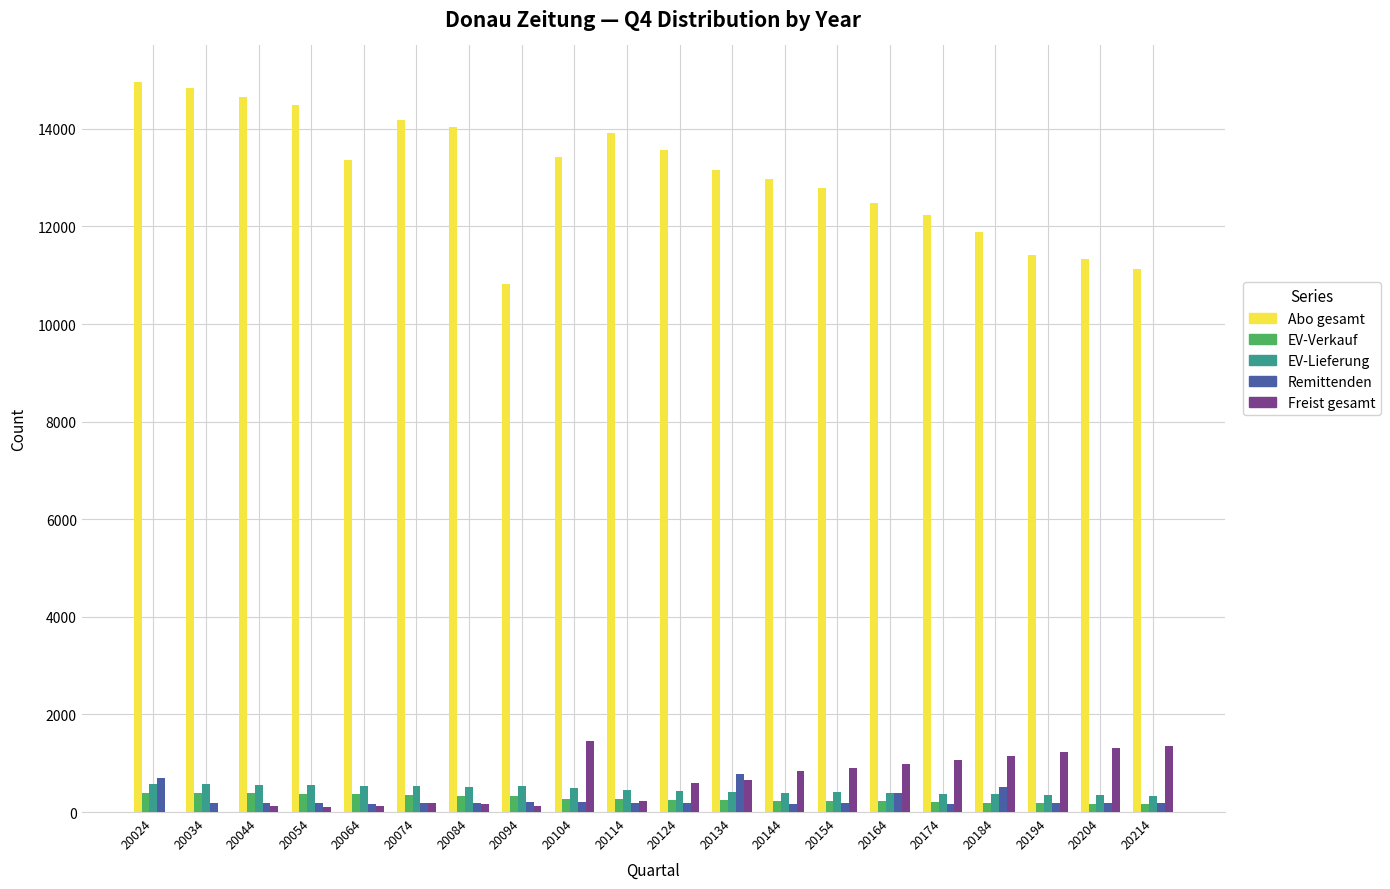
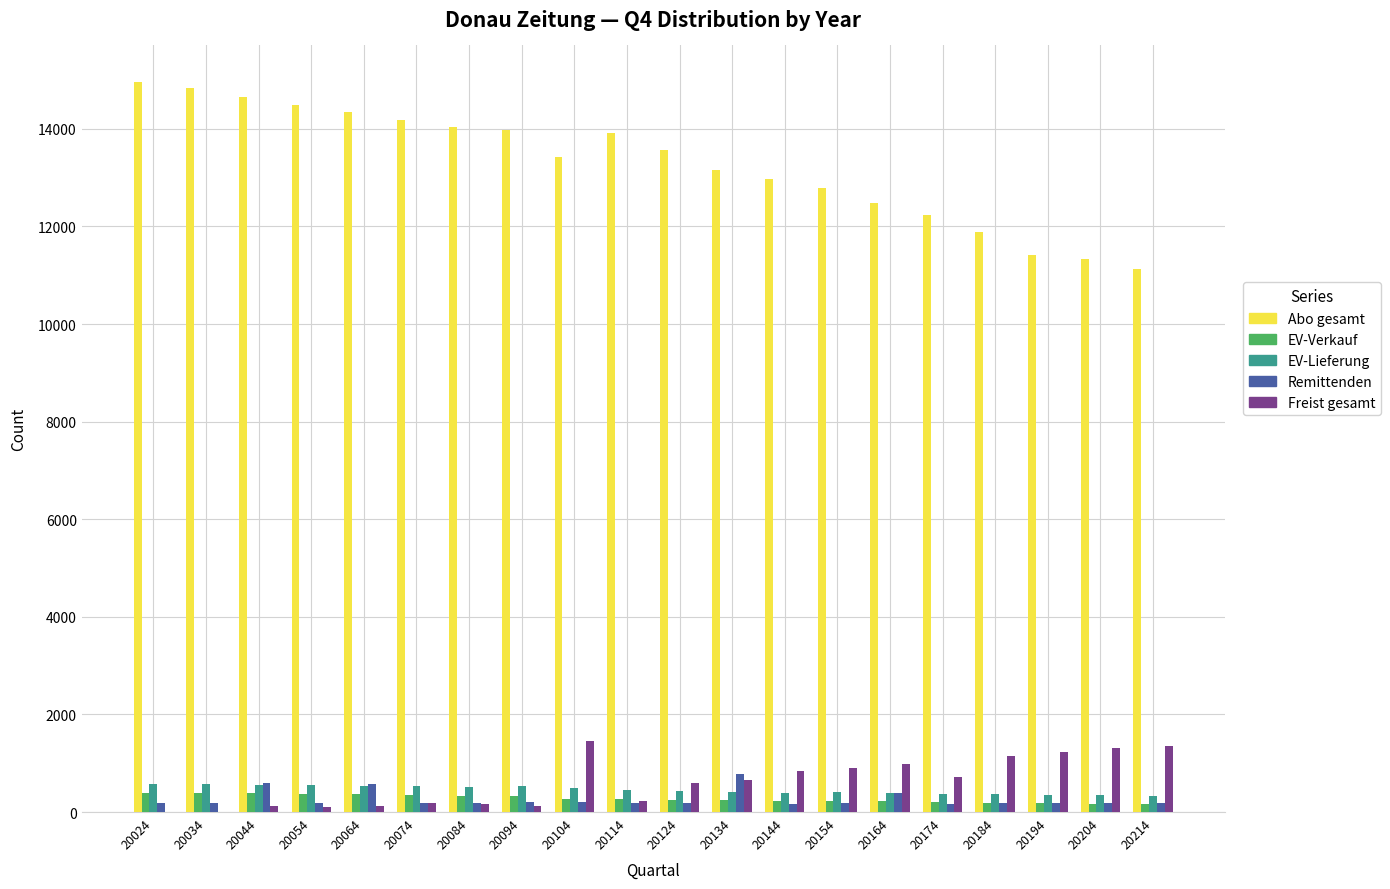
  {
    "Abo gesamt": {
      "20024": 15000,
      "20034": 14800,
      "20044": 14700,
      "20054": 14500,
-     "20064": 13400,
+     "20064": 14300,
      "20074": 14200,
      "20084": 14000,
-     "20094": 10800,
+     "20094": 14000,
      "20104": 13400,
      "20114": 13900,
      "20124": 13600,
      "20134": 13200,
      "20144": 13000,
      "20154": 12800,
      "20164": 12500,
      "20174": 12200,
      "20184": 11900,
      "20194": 11400,
      "20204": 11300,
      "20214": 11100
    },
    "Remittenden": {
-     "20024": 700,
+     "20024": 200,
      "20034": 200,
-     "20044": 200,
+     "20044": 600,
      "20054": 200,
-     "20064": 200,
+     "20064": 600,
      "20074": 200,
      "20084": 200,
      "20094": 200,
      "20104": 200,
      "20114": 200,
      "20124": 200,
      "20134": 800,
      "20144": 200,
      "20154": 200,
      "20164": 400,
      "20174": 200,
-     "20184": 500,
+     "20184": 200,
      "20194": 200,
      "20204": 200,
      "20214": 200
    },
    "Freist gesamt": {
      "20044": 100,
      "20054": 100,
      "20064": 100,
      "20074": 200,
      "20084": 200,
      "20094": 100,
      "20104": 1500,
      "20114": 200,
      "20124": 600,
      "20134": 700,
      "20144": 800,
      "20154": 900,
      "20164": 1000,
-     "20174": 1100,
+     "20174": 700,
      "20184": 1200,
      "20194": 1200,
      "20204": 1300,
      "20214": 1400
    }
  }
